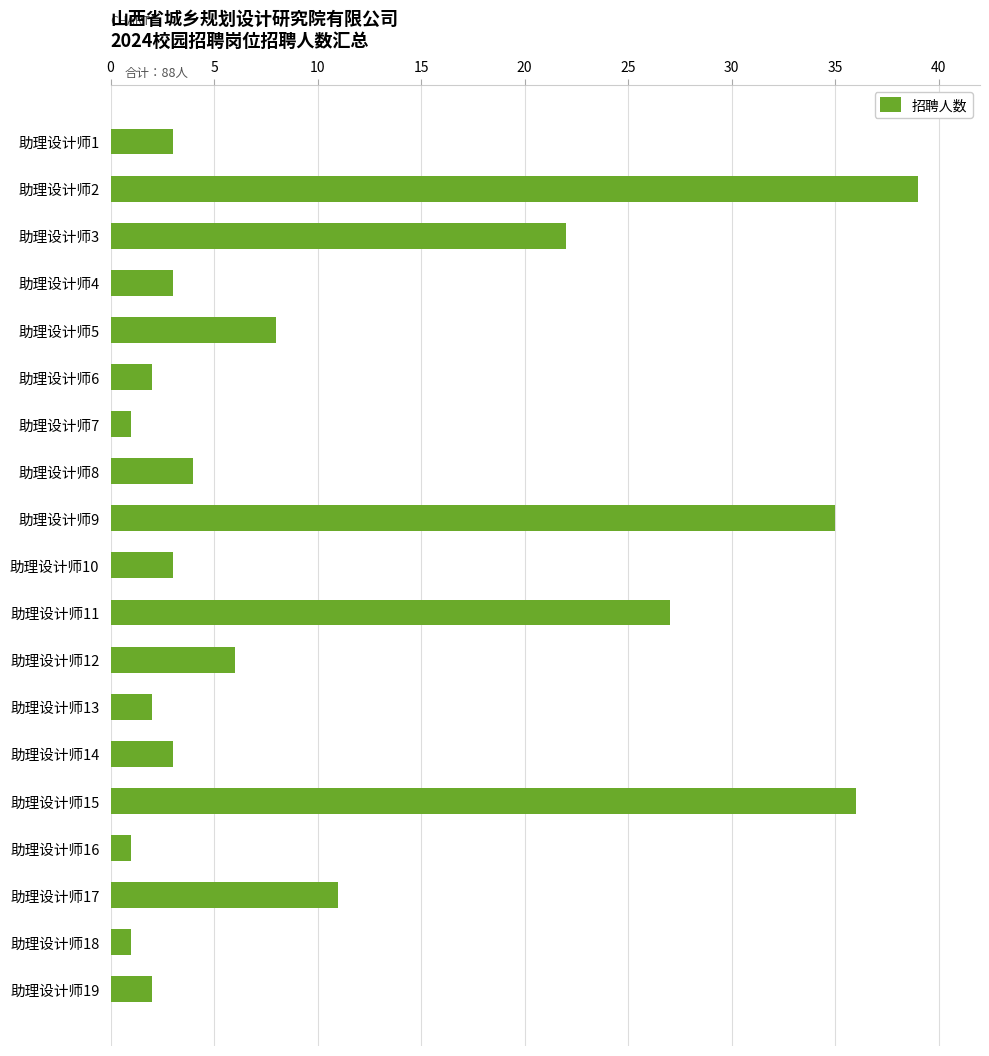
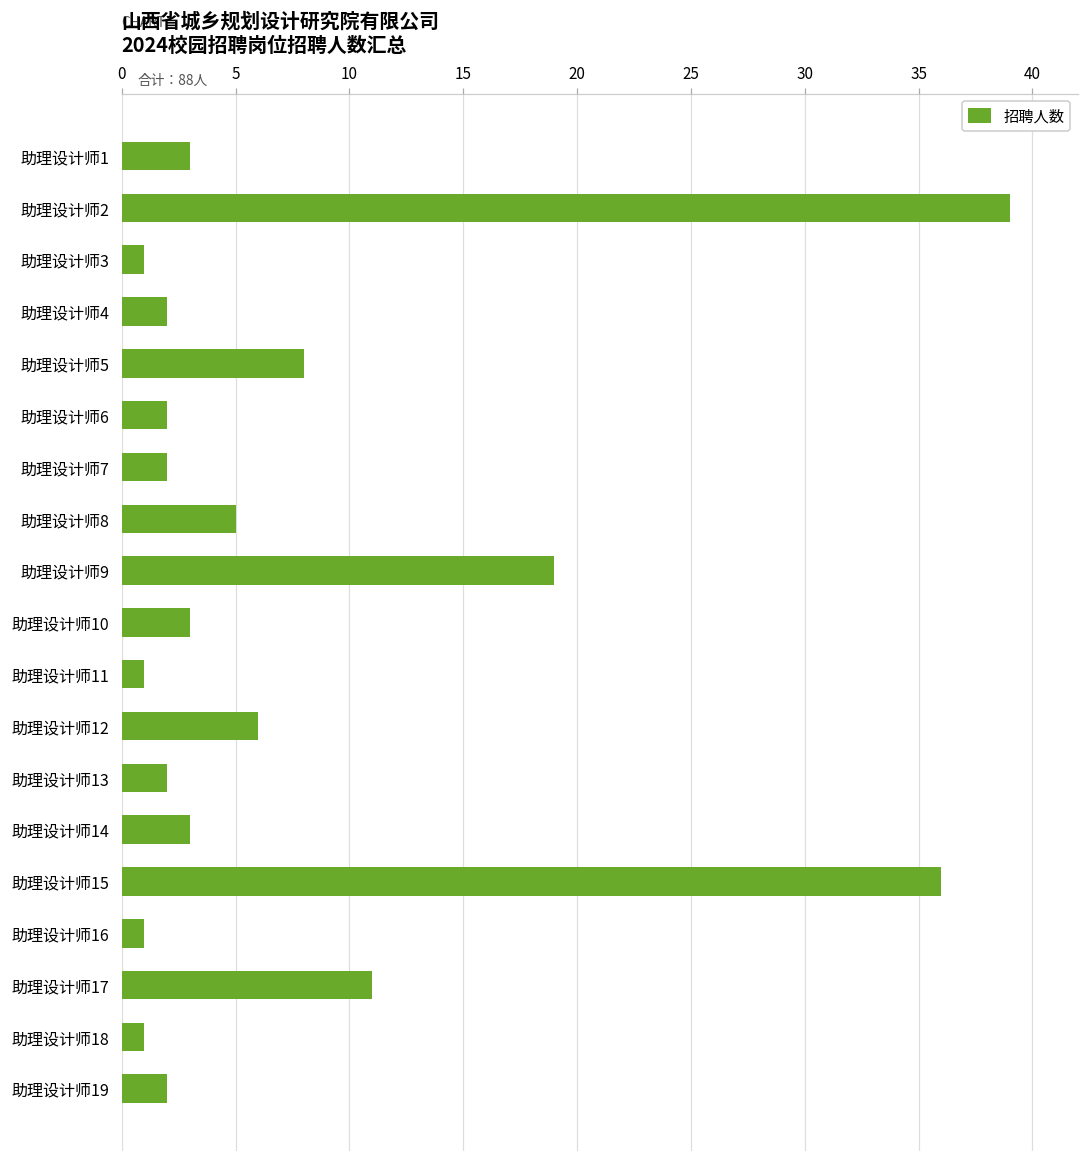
  {
    "助理设计师1": 3,
    "助理设计师2": 39,
-   "助理设计师3": 22,
-   "助理设计师4": 3,
+   "助理设计师3": 1,
+   "助理设计师4": 2,
    "助理设计师5": 8,
    "助理设计师6": 2,
-   "助理设计师7": 1,
-   "助理设计师8": 4,
-   "助理设计师9": 35,
+   "助理设计师7": 2,
+   "助理设计师8": 5,
+   "助理设计师9": 19,
    "助理设计师10": 3,
-   "助理设计师11": 27,
+   "助理设计师11": 1,
    "助理设计师12": 6,
    "助理设计师13": 2,
    "助理设计师14": 3,
    "助理设计师15": 36,
    "助理设计师16": 1,
    "助理设计师17": 11,
    "助理设计师18": 1,
    "助理设计师19": 2
  }
